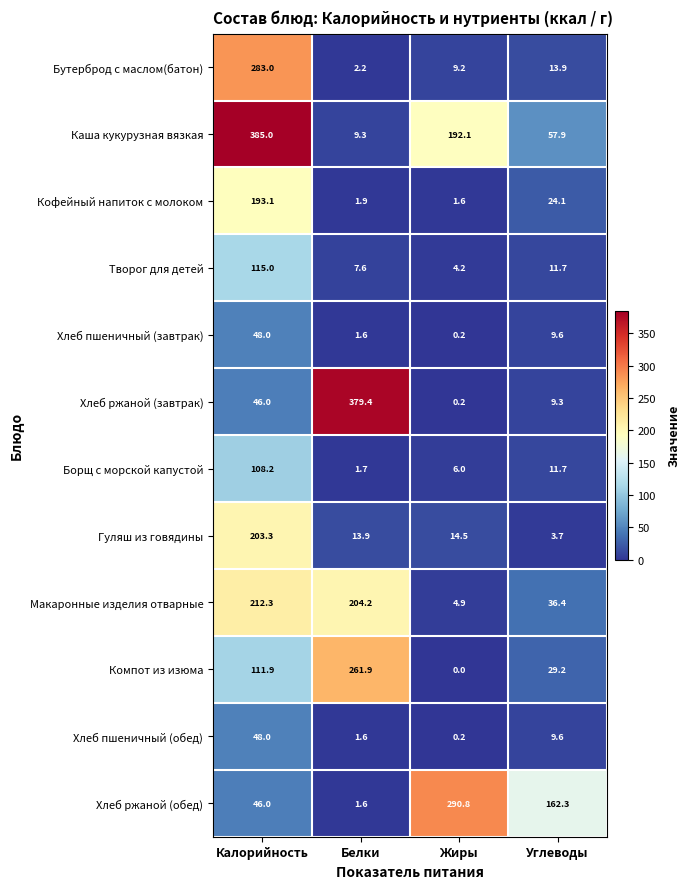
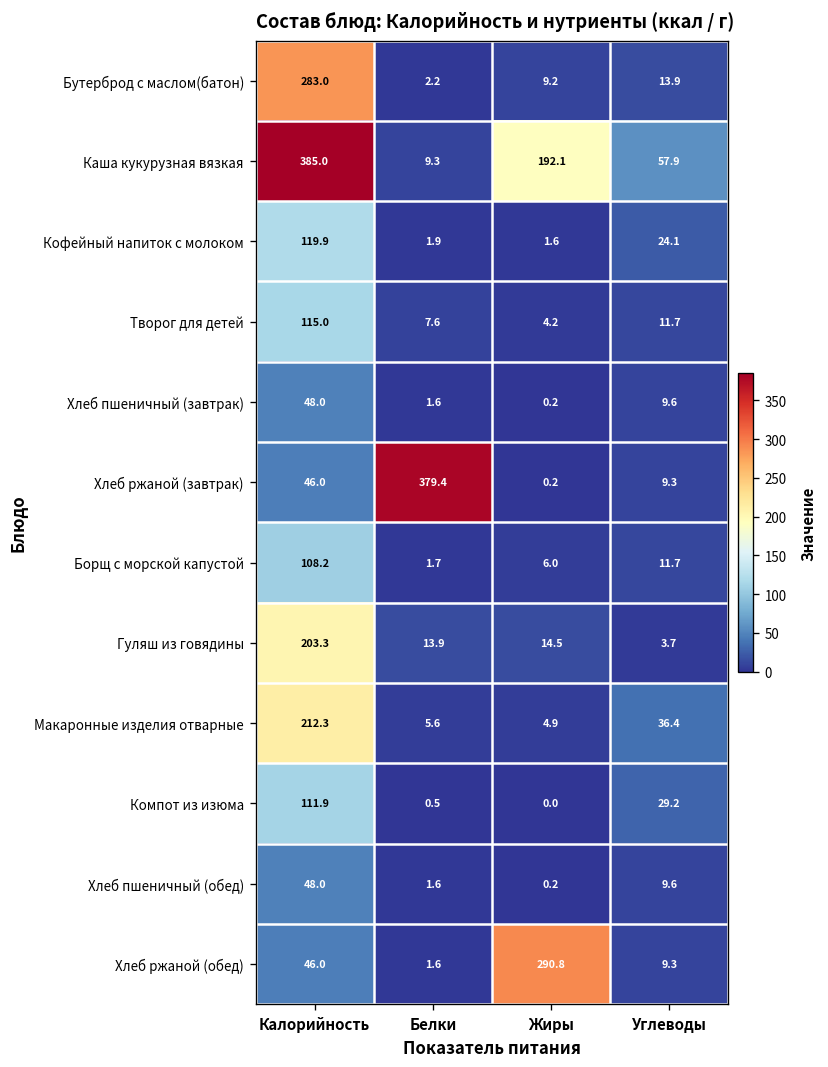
  {
    "Бутерброд с маслом(батон)": {
      "Калорийность": 283.0,
      "Белки": 2.2,
      "Жиры": 9.2,
      "Углеводы": 13.9
    },
    "Каша кукурузная вязкая": {
      "Калорийность": 385.0,
      "Белки": 9.3,
      "Жиры": 192.1,
      "Углеводы": 57.9
    },
    "Кофейный напиток с молоком": {
-     "Калорийность": 193.1,
+     "Калорийность": 119.9,
      "Белки": 1.9,
      "Жиры": 1.6,
      "Углеводы": 24.1
    },
    "Творог для детей": {
      "Калорийность": 115.0,
      "Белки": 7.6,
      "Жиры": 4.2,
      "Углеводы": 11.7
    },
    "Хлеб пшеничный (завтрак)": {
      "Калорийность": 48.0,
      "Белки": 1.6,
      "Жиры": 0.2,
      "Углеводы": 9.6
    },
    "Хлеб ржаной (завтрак)": {
      "Калорийность": 46.0,
      "Белки": 379.4,
      "Жиры": 0.2,
      "Углеводы": 9.3
    },
    "Борщ с морской капустой": {
      "Калорийность": 108.2,
      "Белки": 1.7,
      "Жиры": 6.0,
      "Углеводы": 11.7
    },
    "Гуляш из говядины": {
      "Калорийность": 203.3,
      "Белки": 13.9,
      "Жиры": 14.5,
      "Углеводы": 3.7
    },
    "Макаронные изделия отварные": {
      "Калорийность": 212.3,
-     "Белки": 204.2,
+     "Белки": 5.6,
      "Жиры": 4.9,
      "Углеводы": 36.4
    },
    "Компот из изюма": {
      "Калорийность": 111.9,
-     "Белки": 261.9,
+     "Белки": 0.5,
      "Жиры": 0.0,
      "Углеводы": 29.2
    },
    "Хлеб пшеничный (обед)": {
      "Калорийность": 48.0,
      "Белки": 1.6,
      "Жиры": 0.2,
      "Углеводы": 9.6
    },
    "Хлеб ржаной (обед)": {
      "Калорийность": 46.0,
      "Белки": 1.6,
      "Жиры": 290.8,
-     "Углеводы": 162.3
+     "Углеводы": 9.3
    }
  }
